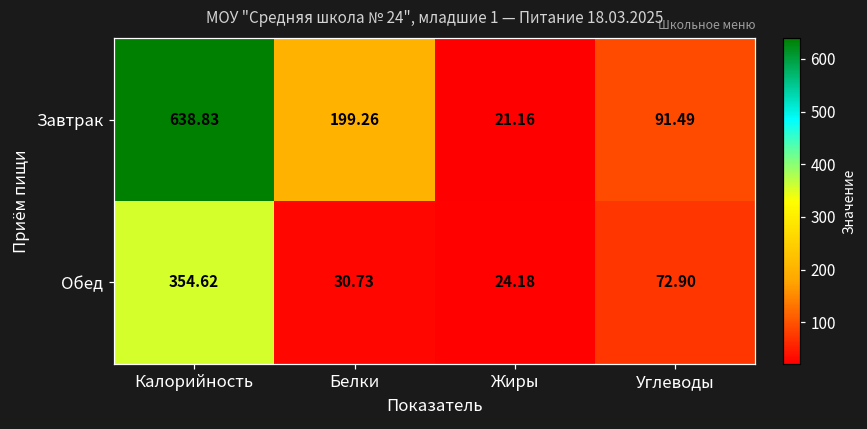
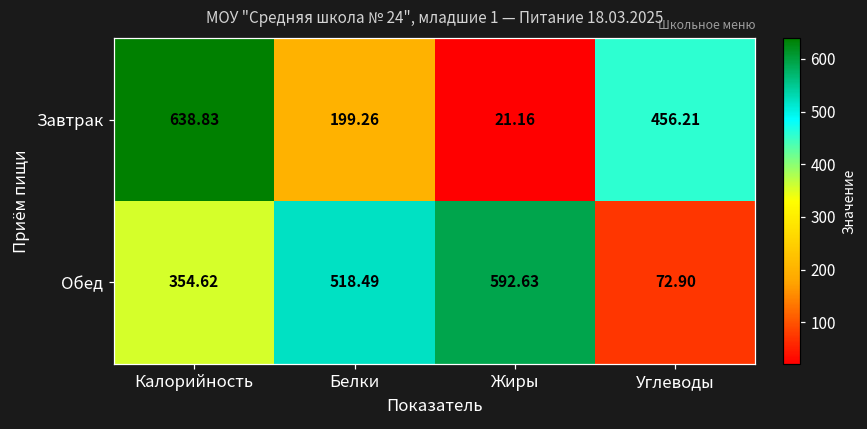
  {
    "Завтрак": {
      "Калорийность": 638.83,
      "Белки": 199.26,
      "Жиры": 21.16,
-     "Углеводы": 91.49
+     "Углеводы": 456.21
    },
    "Обед": {
      "Калорийность": 354.62,
-     "Белки": 30.73,
-     "Жиры": 24.18,
+     "Белки": 518.49,
+     "Жиры": 592.63,
      "Углеводы": 72.90
    }
  }
